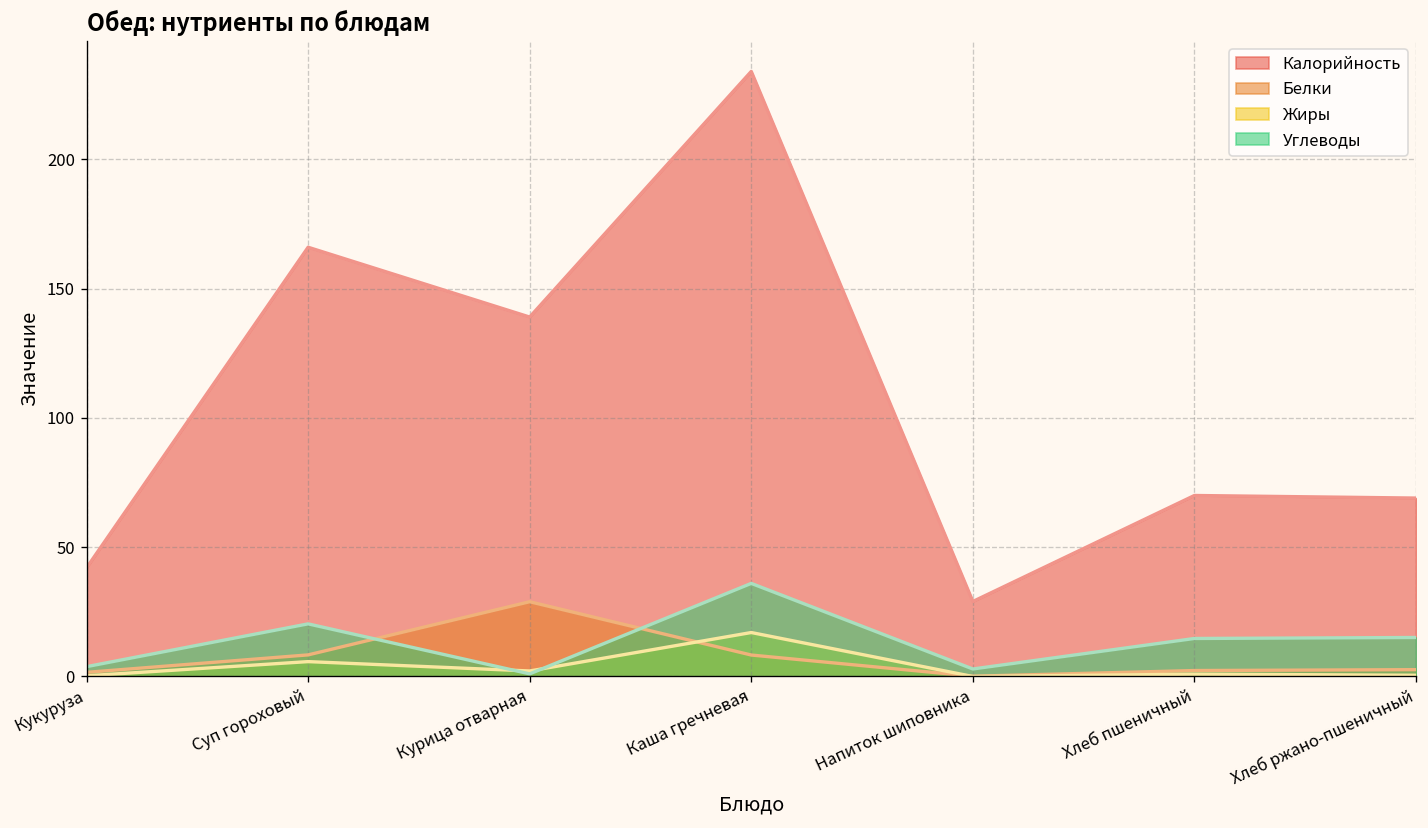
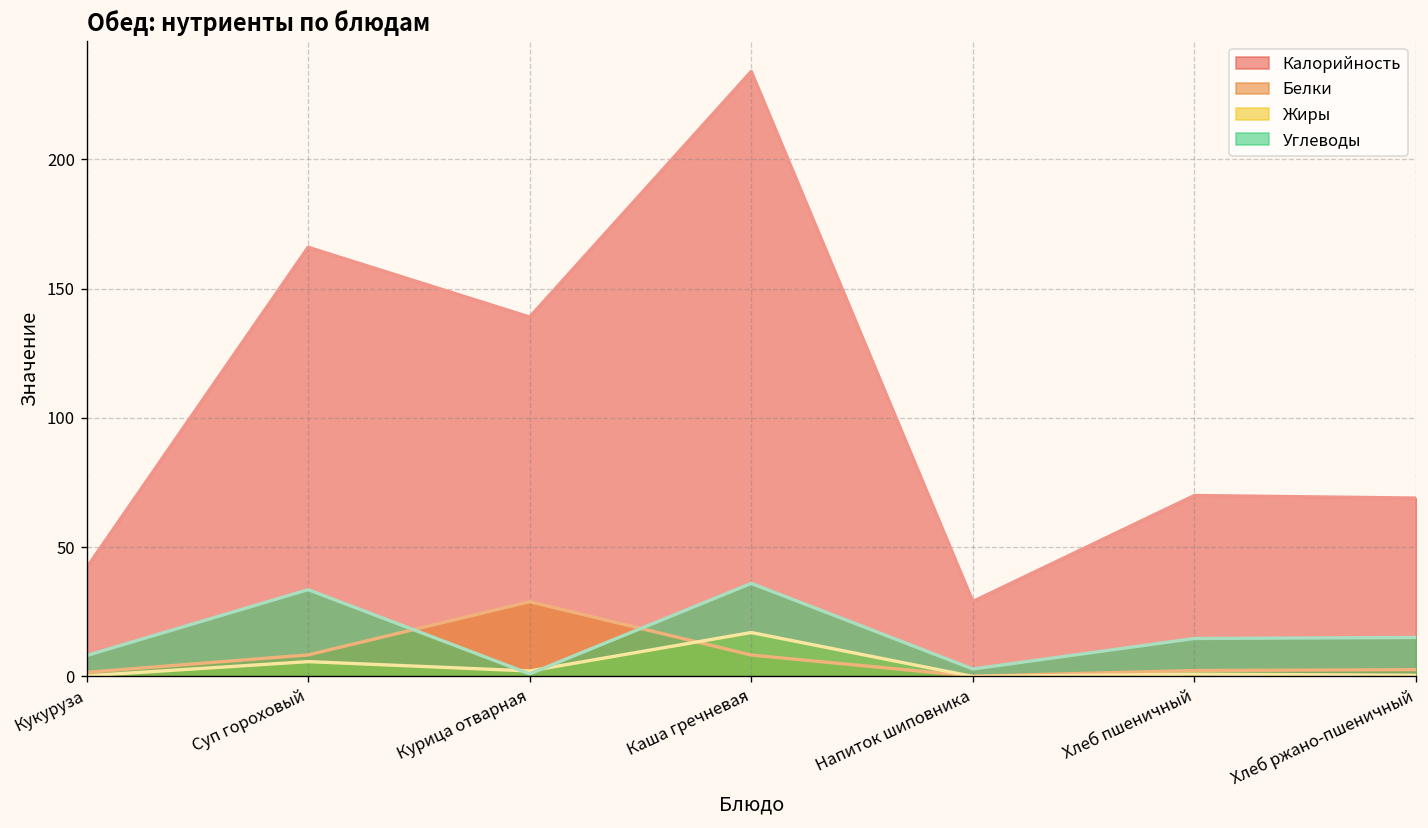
  {
    "Жиры": {
      "Кукуруза": 0,
      "Суп гороховый": 6,
      "Каша гречневая": 17,
      "Хлеб пшеничный": 1,
      "Хлеб ржано-пшеничный": 0
    },
    "Углеводы": {
-     "Кукуруза": 4,
-     "Суп гороховый": 20,
+     "Кукуруза": 8,
+     "Суп гороховый": 34,
      "Каша гречневая": 36,
      "Напиток шиповника": 3,
      "Хлеб пшеничный": 15,
      "Хлеб ржано-пшеничный": 15
    }
  }
